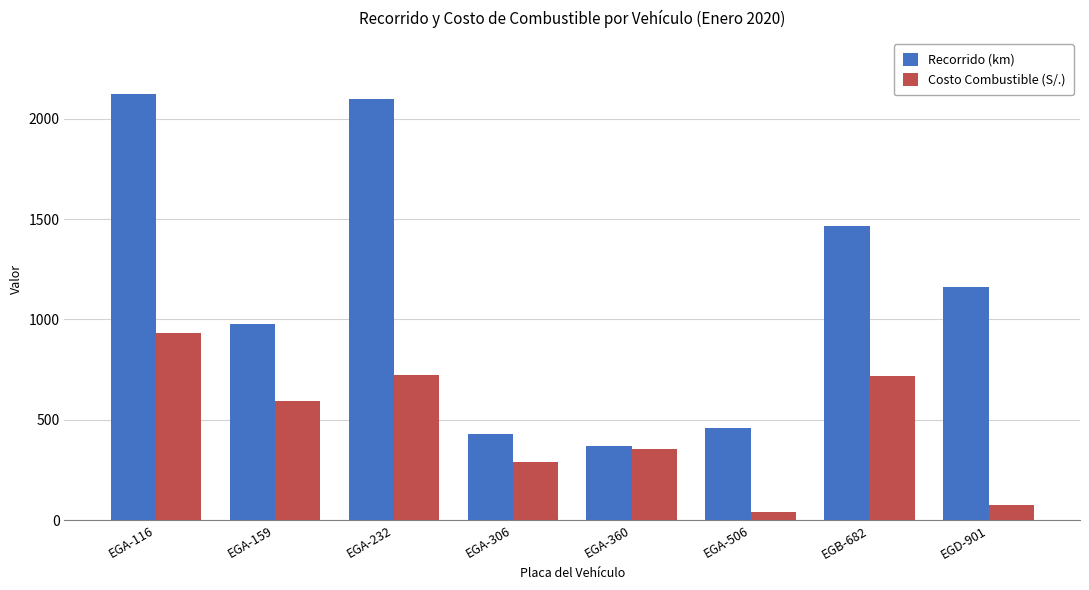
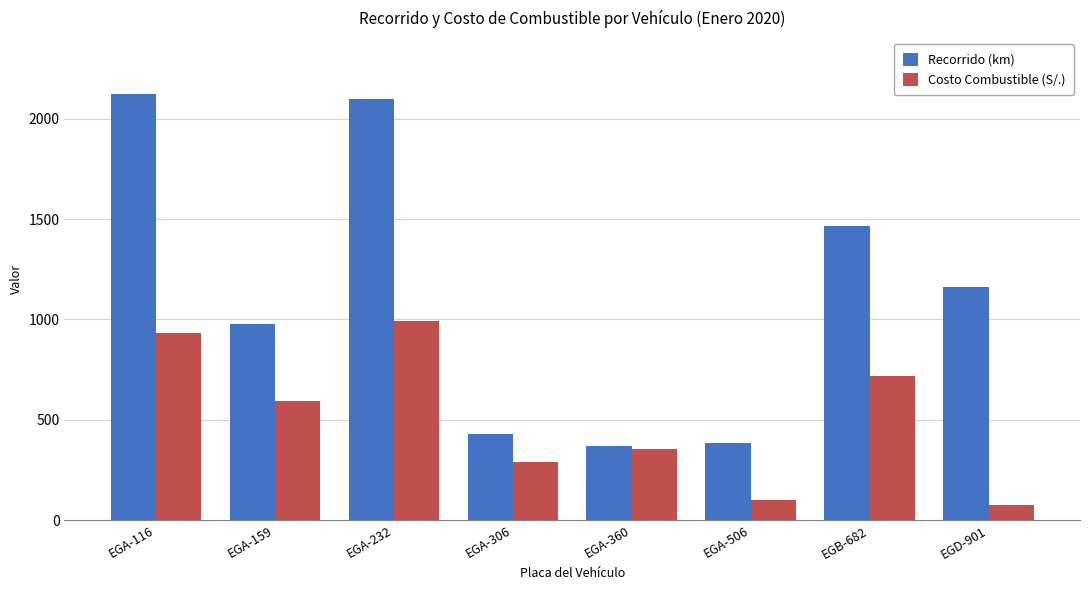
  {
    "Recorrido (km)": {
      "EGA-116": 2120,
      "EGA-159": 980,
      "EGA-232": 2100,
      "EGA-306": 430,
      "EGA-360": 370,
-     "EGA-506": 460,
+     "EGA-506": 380,
      "EGB-682": 1460,
      "EGD-901": 1160
    },
    "Costo Combustible (S/.)": {
      "EGA-116": 930,
      "EGA-159": 600,
-     "EGA-232": 730,
+     "EGA-232": 990,
      "EGA-306": 290,
      "EGA-360": 350,
-     "EGA-506": 40,
+     "EGA-506": 100,
      "EGB-682": 720,
      "EGD-901": 80
    }
  }
